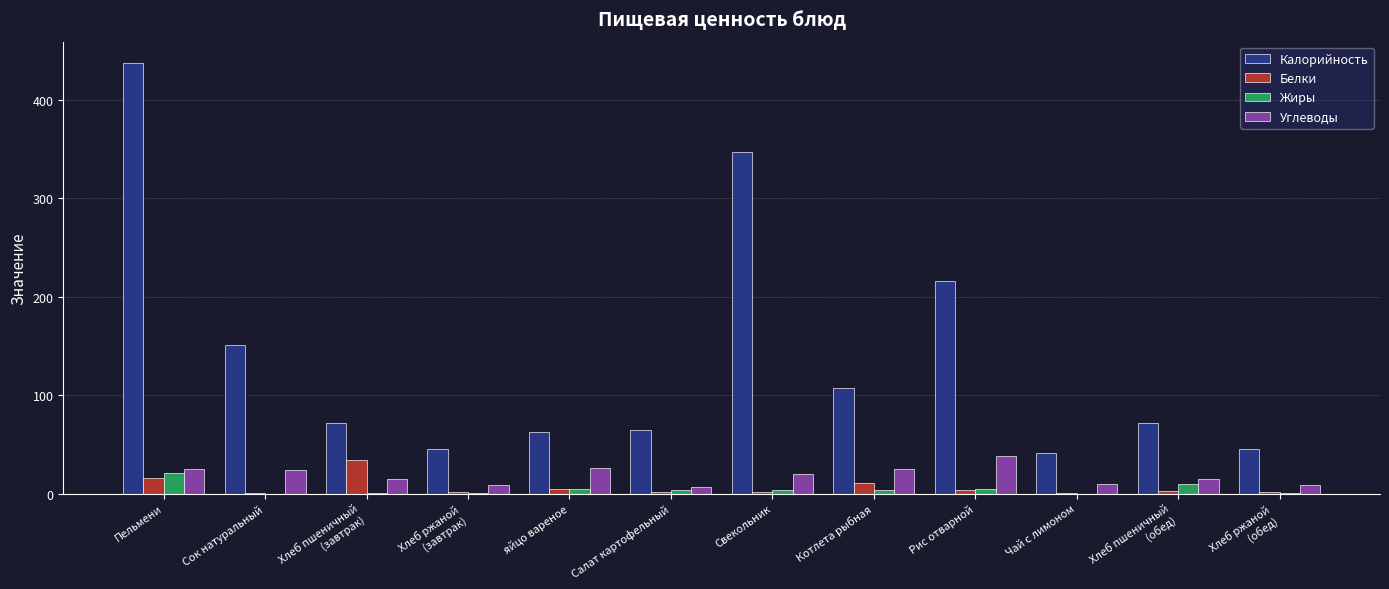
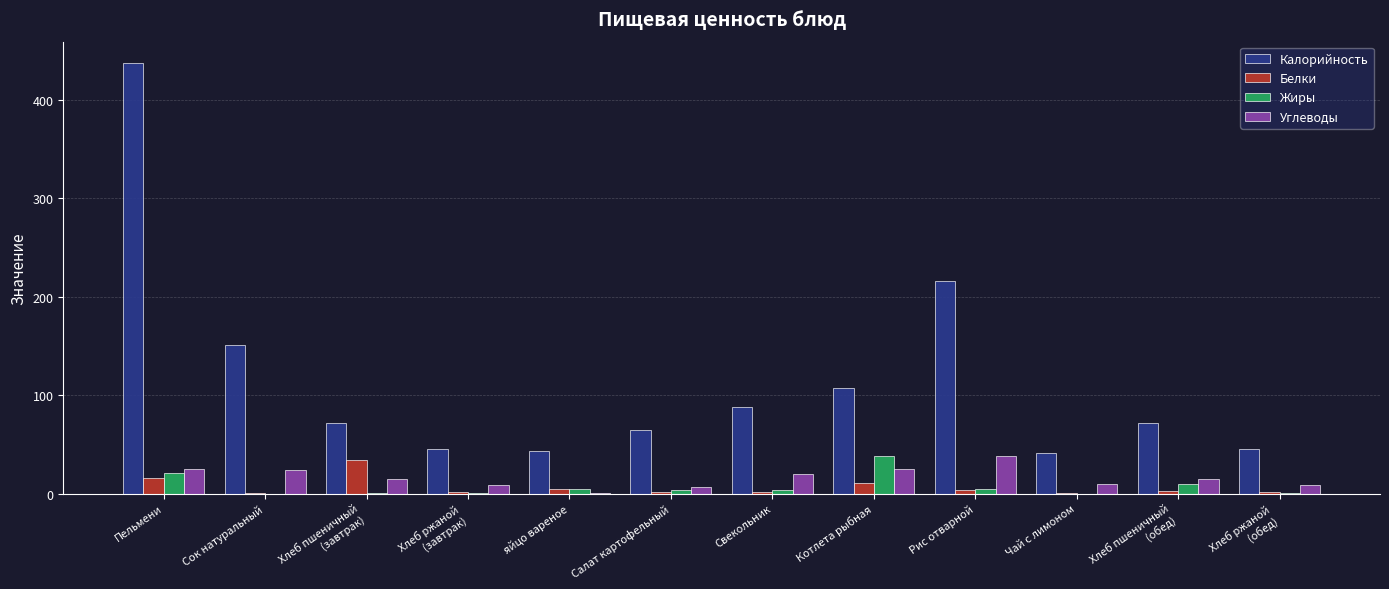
  {
    "Калорийность": {
      "Пельмени": 440,
      "Сок натуральный": 150,
      "Хлеб пшеничный (завтрак)": 70,
      "Хлеб ржаной (завтрак)": 50,
-     "яйцо вареное": 60,
+     "яйцо вареное": 40,
      "Салат картофельный": 60,
-     "Свекольник": 350,
+     "Свекольник": 90,
      "Котлета рыбная": 110,
      "Рис отварной": 220,
      "Чай с лимоном": 40,
      "Хлеб пшеничный (обед)": 70,
      "Хлеб ржаной (обед)": 50
    },
    "Белки": {
      "Пельмени": 20,
      "Хлеб пшеничный (завтрак)": 30,
      "яйцо вареное": 10,
      "Котлета рыбная": 10,
      "Рис отварной": 0
    },
    "Жиры": {
      "Пельмени": 20,
      "Сок натуральный": 0,
      "яйцо вареное": 0,
      "Салат картофельный": 0,
      "Свекольник": 0,
-     "Котлета рыбная": 0,
+     "Котлета рыбная": 40,
      "Рис отварной": 0,
      "Чай с лимоном": 0,
      "Хлеб пшеничный (обед)": 10
    },
    "Углеводы": {
      "Пельмени": 30,
      "Сок натуральный": 20,
      "Хлеб пшеничный (завтрак)": 10,
      "Хлеб ржаной (завтрак)": 10,
-     "яйцо вареное": 30,
+     "яйцо вареное": 0,
      "Салат картофельный": 10,
      "Свекольник": 20,
      "Котлета рыбная": 20,
      "Рис отварной": 40,
      "Чай с лимоном": 10,
      "Хлеб пшеничный (обед)": 10,
      "Хлеб ржаной (обед)": 10
    }
  }
